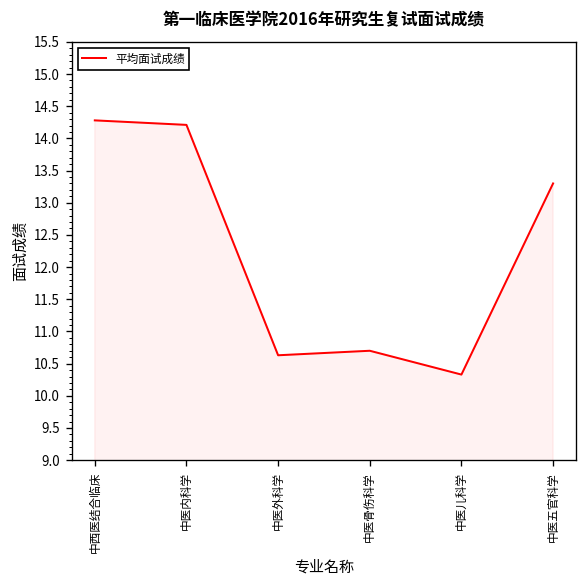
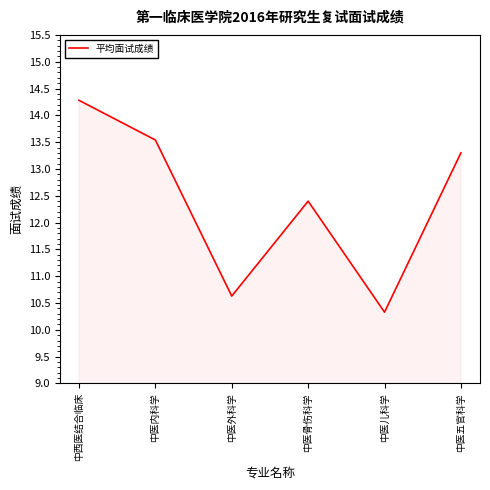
  {
    "中西医结合临床": 14.3,
-   "中医内科学": 14.2,
+   "中医内科学": 13.5,
    "中医外科学": 10.6,
-   "中医骨伤科学": 10.7,
+   "中医骨伤科学": 12.4,
    "中医儿科学": 10.3,
    "中医五官科学": 13.3
  }
